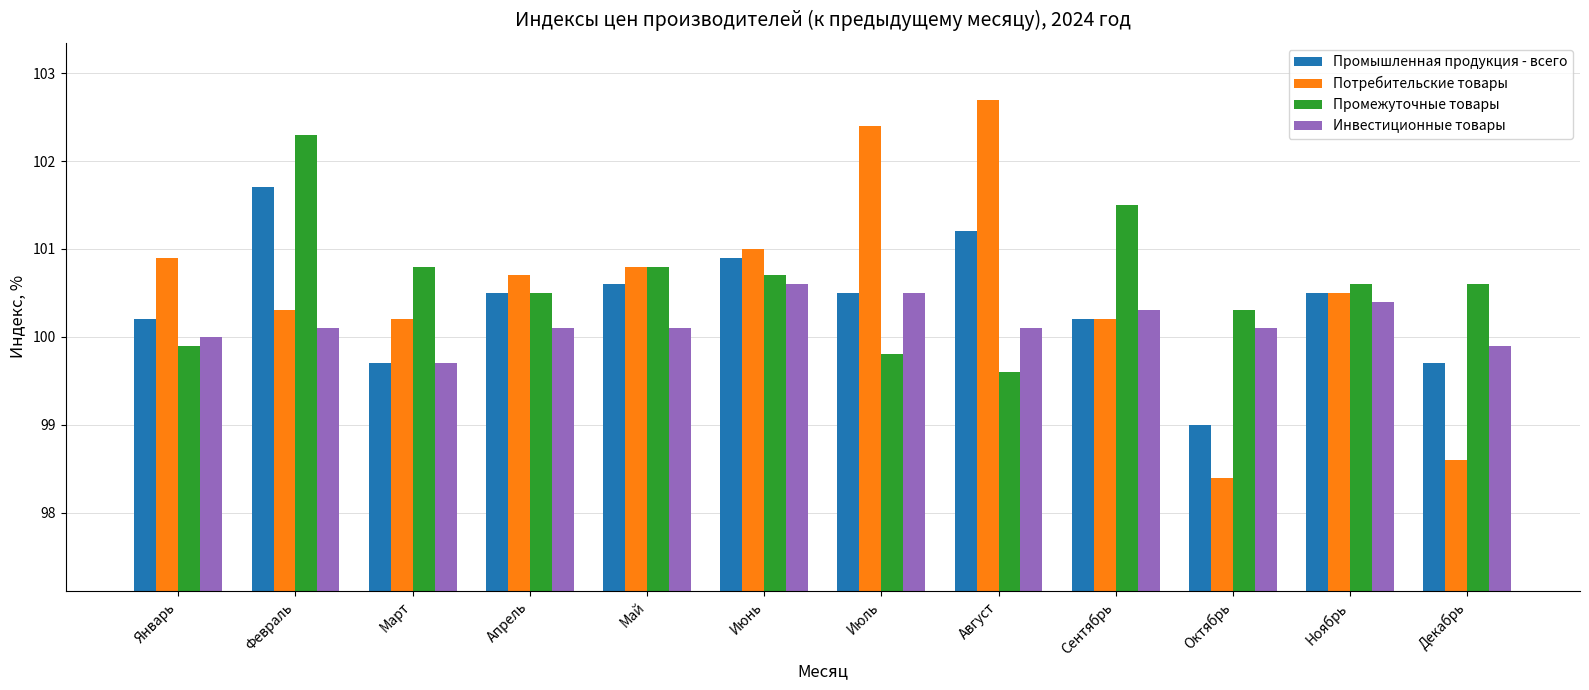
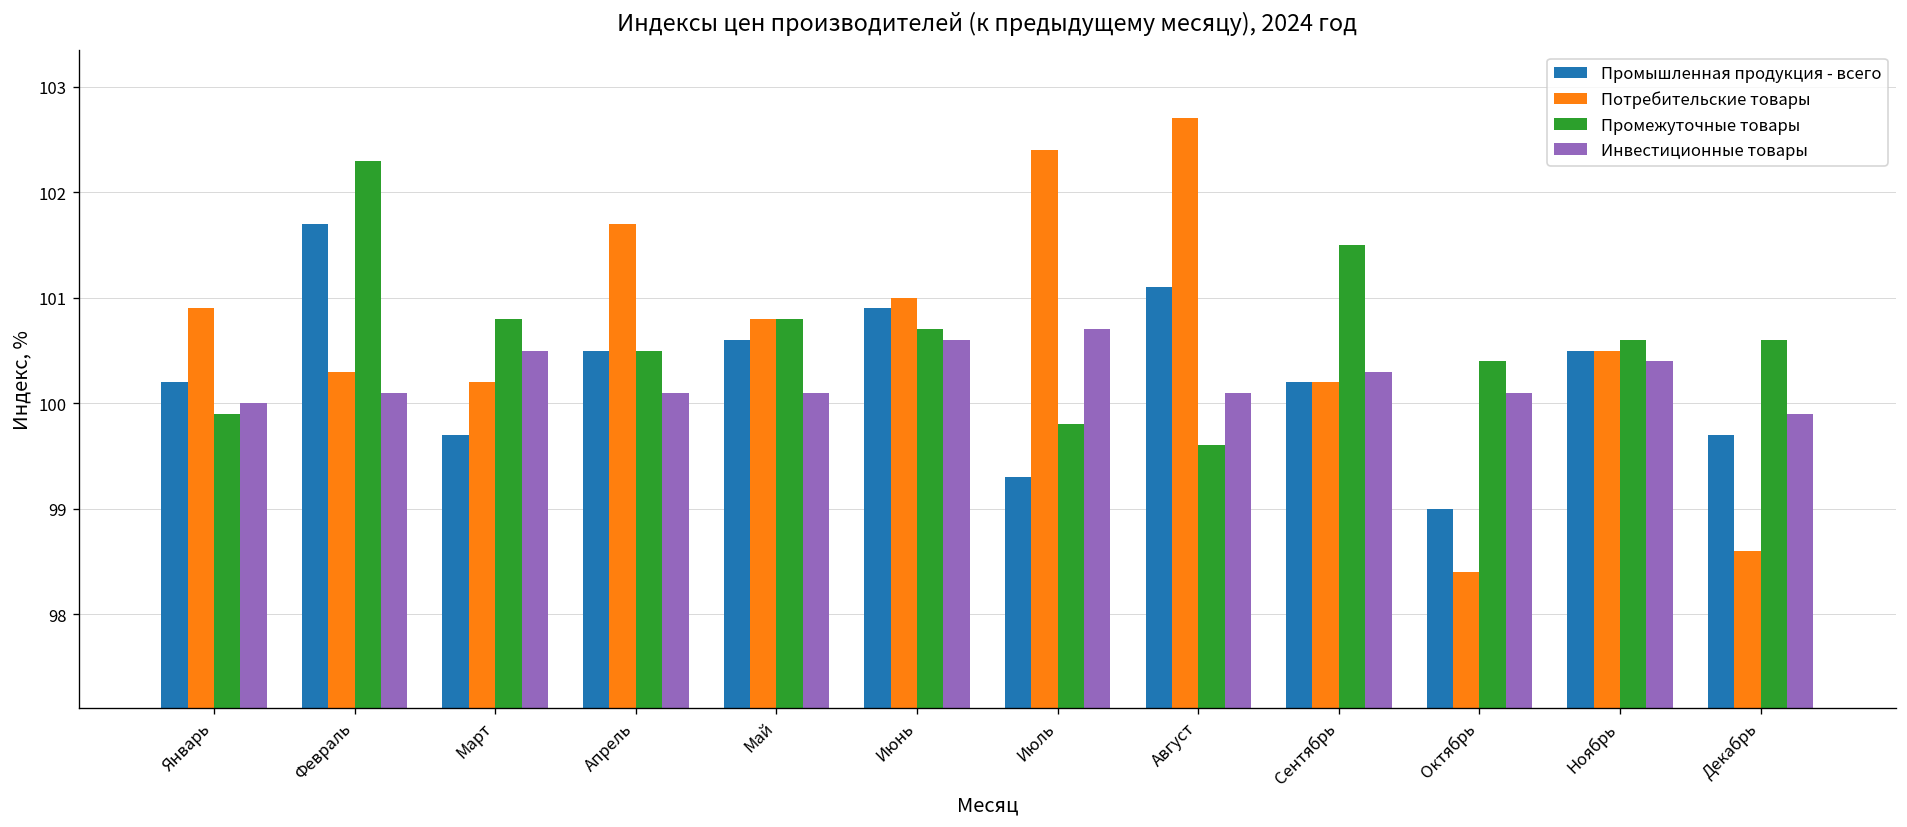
  {
    "Промышленная продукция - всего": {
      "Январь": 100.2,
      "Февраль": 101.7,
      "Март": 99.7,
      "Апрель": 100.5,
      "Май": 100.6,
      "Июнь": 100.9,
-     "Июль": 100.5,
-     "Август": 101.2,
+     "Июль": 99.3,
+     "Август": 101.1,
      "Сентябрь": 100.2,
      "Октябрь": 99.0,
      "Ноябрь": 100.5,
      "Декабрь": 99.7
    },
    "Потребительские товары": {
      "Январь": 100.9,
      "Февраль": 100.3,
      "Март": 100.2,
-     "Апрель": 100.7,
+     "Апрель": 101.7,
      "Май": 100.8,
      "Июнь": 101.0,
      "Июль": 102.4,
      "Август": 102.7,
      "Сентябрь": 100.2,
      "Октябрь": 98.4,
      "Ноябрь": 100.5,
      "Декабрь": 98.6
    },
    "Промежуточные товары": {
      "Январь": 99.9,
      "Февраль": 102.3,
      "Март": 100.8,
      "Апрель": 100.5,
      "Май": 100.8,
      "Июнь": 100.7,
      "Июль": 99.8,
      "Август": 99.6,
      "Сентябрь": 101.5,
-     "Октябрь": 100.3,
+     "Октябрь": 100.4,
      "Ноябрь": 100.6,
      "Декабрь": 100.6
    },
    "Инвестиционные товары": {
      "Январь": 100.0,
      "Февраль": 100.1,
-     "Март": 99.7,
+     "Март": 100.5,
      "Апрель": 100.1,
      "Май": 100.1,
      "Июнь": 100.6,
-     "Июль": 100.5,
+     "Июль": 100.7,
      "Август": 100.1,
      "Сентябрь": 100.3,
      "Октябрь": 100.1,
      "Ноябрь": 100.4,
      "Декабрь": 99.9
    }
  }
